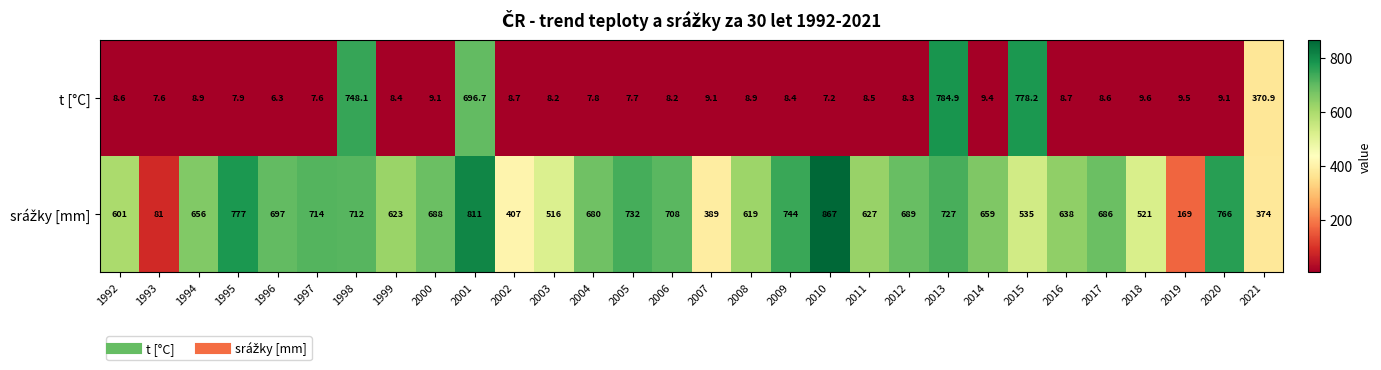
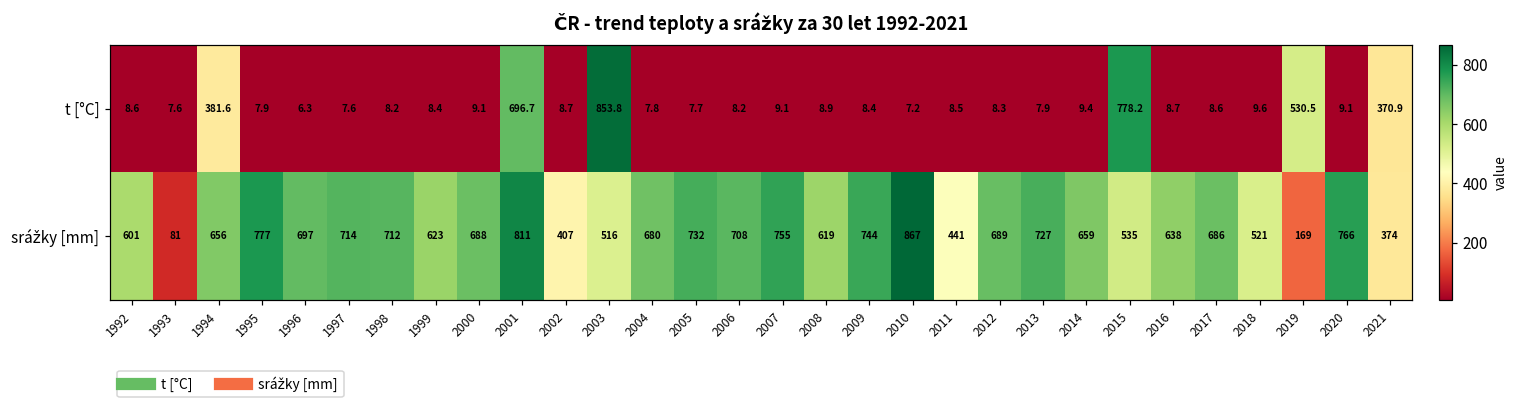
  {
    "t [°C]": {
      "1992": 8.6,
      "1993": 7.6,
-     "1994": 8.9,
+     "1994": 381.6,
      "1995": 7.9,
      "1996": 6.3,
      "1997": 7.6,
-     "1998": 748.1,
+     "1998": 8.2,
      "1999": 8.4,
      "2000": 9.1,
      "2001": 696.7,
      "2002": 8.7,
-     "2003": 8.2,
+     "2003": 853.8,
      "2004": 7.8,
      "2005": 7.7,
      "2006": 8.2,
      "2007": 9.1,
      "2008": 8.9,
      "2009": 8.4,
      "2010": 7.2,
      "2011": 8.5,
      "2012": 8.3,
-     "2013": 784.9,
+     "2013": 7.9,
      "2014": 9.4,
      "2015": 778.2,
      "2016": 8.7,
      "2017": 8.6,
      "2018": 9.6,
-     "2019": 9.5,
+     "2019": 530.5,
      "2020": 9.1,
      "2021": 370.9
    },
    "srážky [mm]": {
      "1992": 601,
      "1993": 81,
      "1994": 656,
      "1995": 777,
      "1996": 697,
      "1997": 714,
      "1998": 712,
      "1999": 623,
      "2000": 688,
      "2001": 811,
      "2002": 407,
      "2003": 516,
      "2004": 680,
      "2005": 732,
      "2006": 708,
-     "2007": 389,
+     "2007": 755,
      "2008": 619,
      "2009": 744,
      "2010": 867,
-     "2011": 627,
+     "2011": 441,
      "2012": 689,
      "2013": 727,
      "2014": 659,
      "2015": 535,
      "2016": 638,
      "2017": 686,
      "2018": 521,
      "2019": 169,
      "2020": 766,
      "2021": 374
    }
  }
